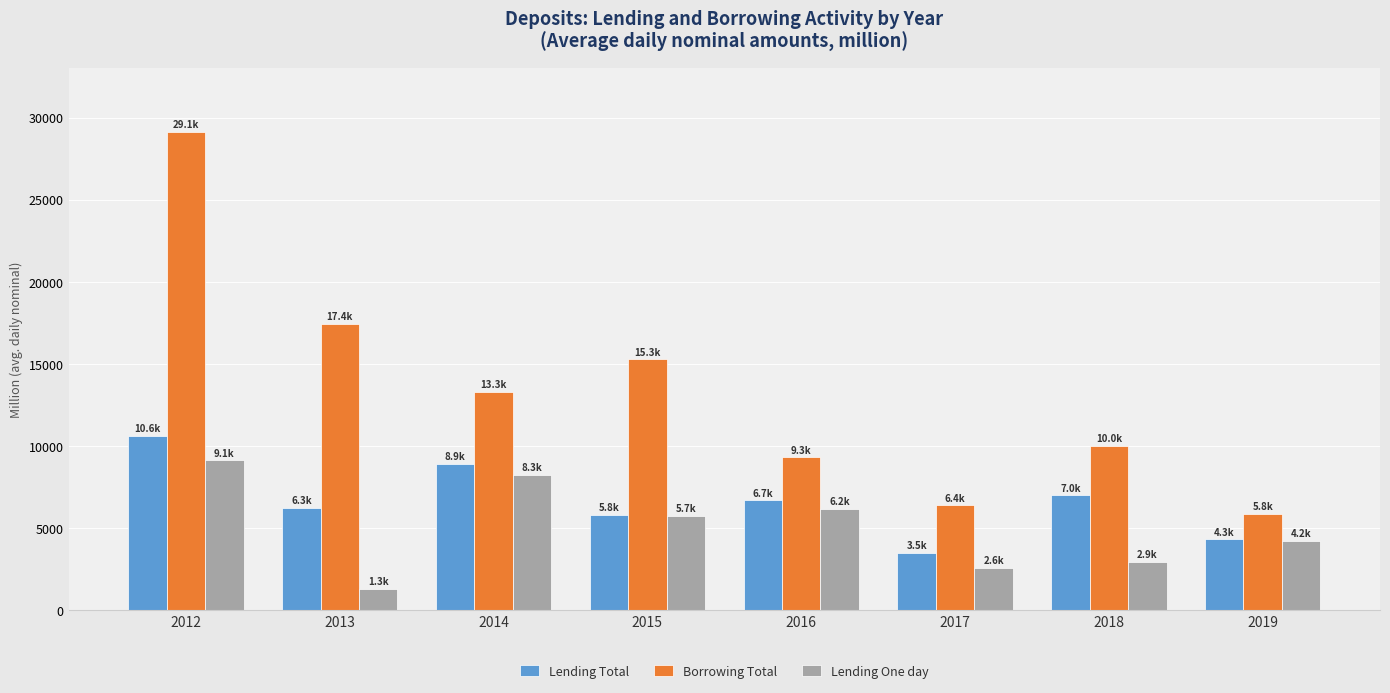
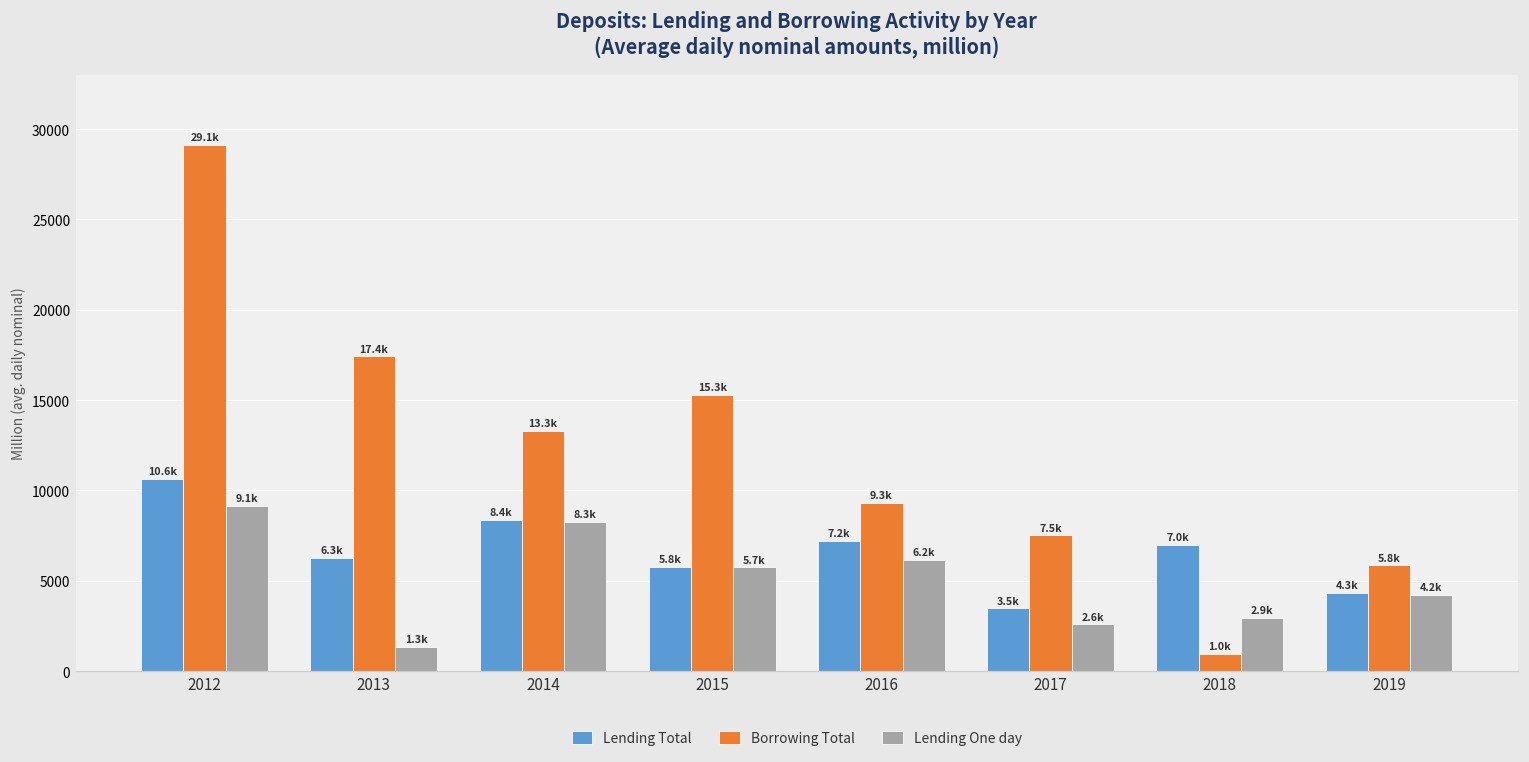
  {
    "Lending Total": {
      "2012": "10.6k",
      "2013": "6.3k",
-     "2014": "8.9k",
+     "2014": "8.4k",
      "2015": "5.8k",
-     "2016": "6.7k",
+     "2016": "7.2k",
      "2017": "3.5k",
      "2018": "7.0k",
      "2019": "4.3k"
    },
    "Borrowing Total": {
      "2012": "29.1k",
      "2013": "17.4k",
      "2014": "13.3k",
      "2015": "15.3k",
      "2016": "9.3k",
-     "2017": "6.4k",
-     "2018": "10.0k",
+     "2017": "7.5k",
+     "2018": "1.0k",
      "2019": "5.8k"
    },
    "Lending One day": {
      "2012": "9.1k",
      "2013": "1.3k",
      "2014": "8.3k",
      "2015": "5.7k",
      "2016": "6.2k",
      "2017": "2.6k",
      "2018": "2.9k",
      "2019": "4.2k"
    }
  }
